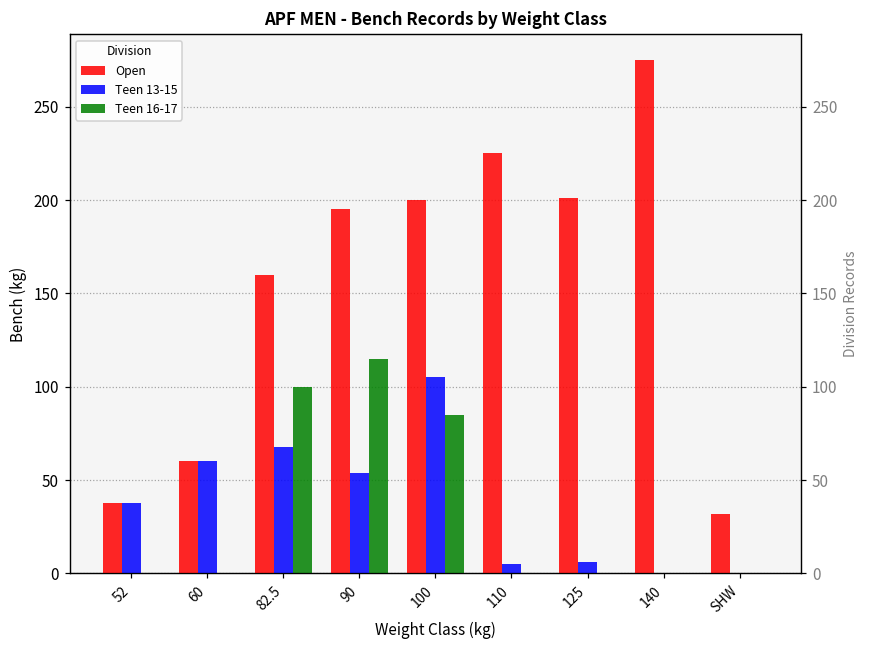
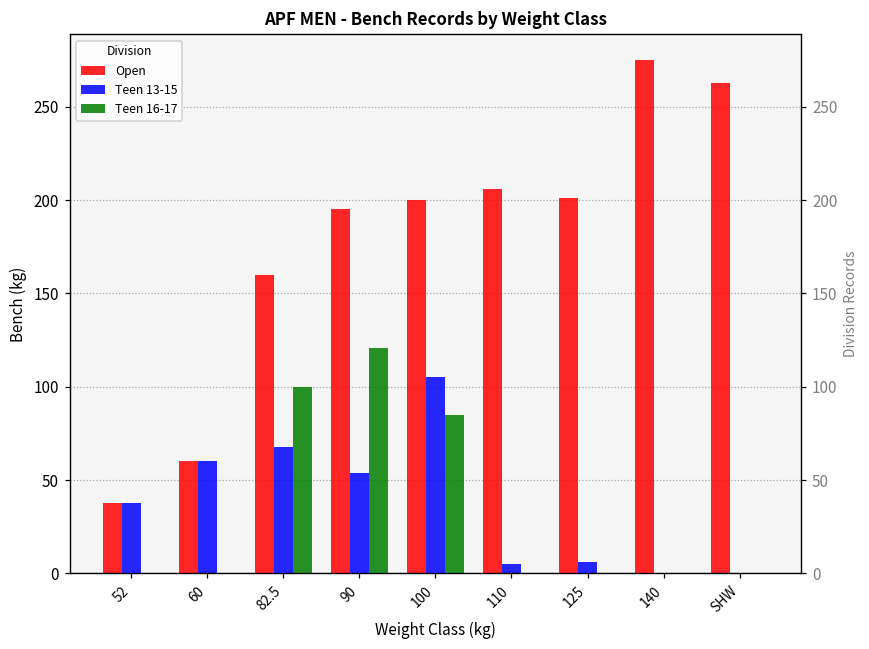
  {
    "Open": {
      "52": 38,
      "60": 60,
      "82.5": 160,
      "90": 195,
      "100": 200,
-     "110": 225,
+     "110": 206,
      "125": 201,
      "140": 275,
-     "SHW": 32
+     "SHW": 263
    },
    "Teen 13-15": {
      "52": 38,
      "60": 60,
      "82.5": 68,
      "90": 54,
      "100": 105,
      "110": 5,
      "125": 6,
      "140": 0,
      "SHW": 0
    },
    "Teen 16-17": {
      "52": 0,
      "60": 0,
      "82.5": 100,
-     "90": 115,
+     "90": 121,
      "100": 85,
      "110": 0,
      "125": 0,
      "140": 0,
      "SHW": 0
    }
  }
